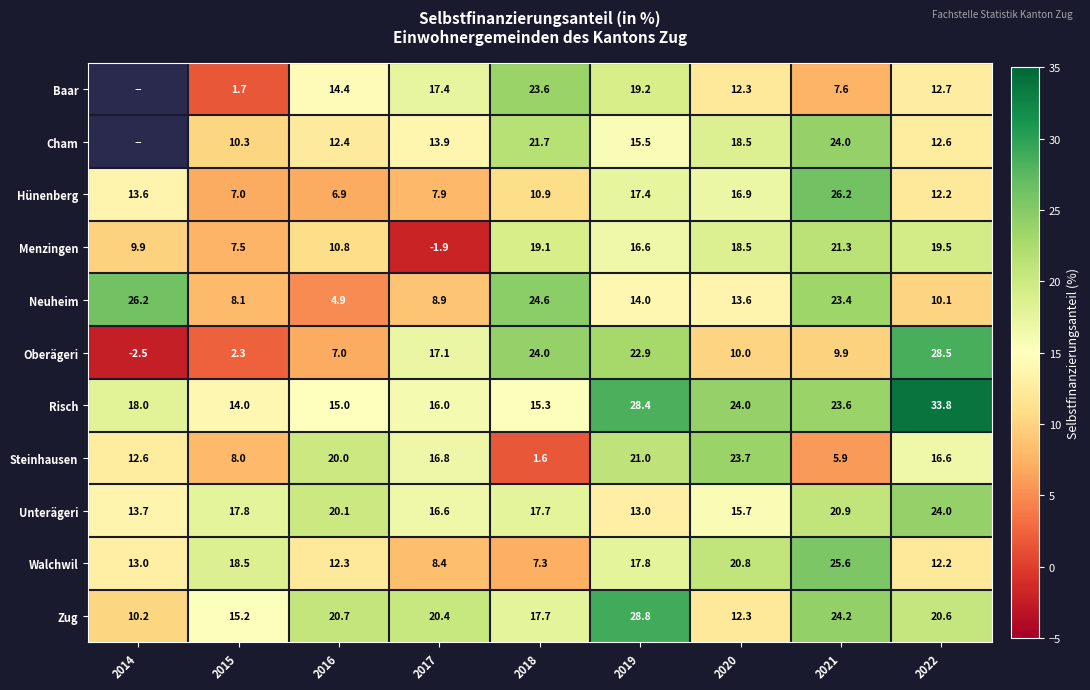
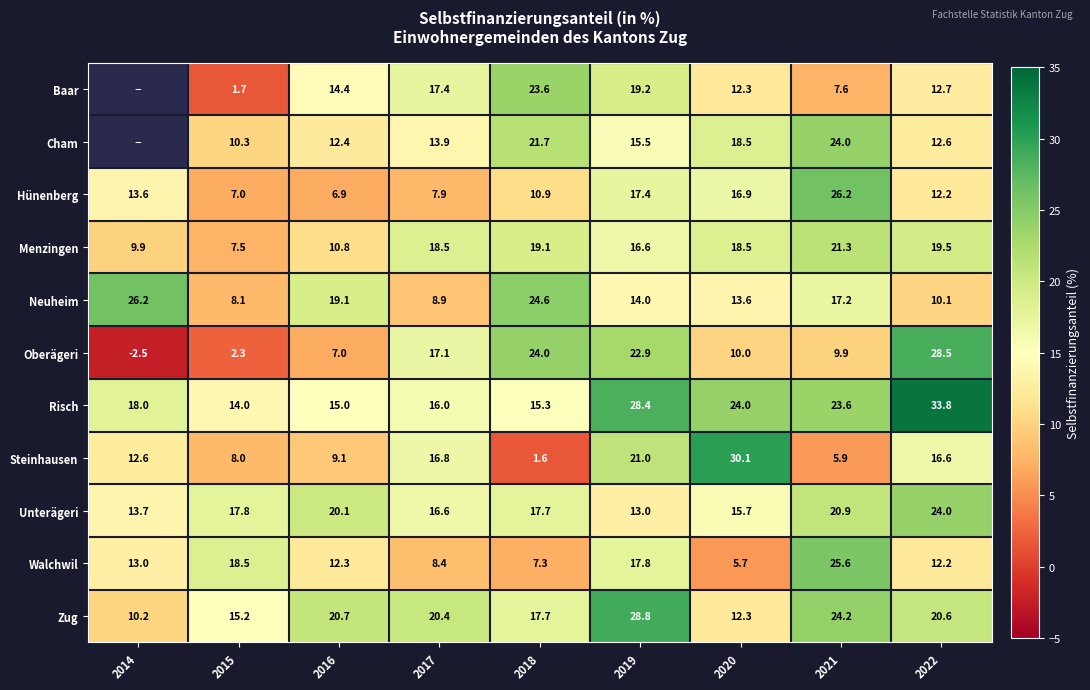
  {
    "Baar": {
      "2015": 1.7,
      "2016": 14.4,
      "2017": 17.4,
      "2018": 23.6,
      "2019": 19.2,
      "2020": 12.3,
      "2021": 7.6,
      "2022": 12.7
    },
    "Cham": {
      "2015": 10.3,
      "2016": 12.4,
      "2017": 13.9,
      "2018": 21.7,
      "2019": 15.5,
      "2020": 18.5,
      "2021": 24.0,
      "2022": 12.6
    },
    "Hünenberg": {
      "2014": 13.6,
      "2015": 7.0,
      "2016": 6.9,
      "2017": 7.9,
      "2018": 10.9,
      "2019": 17.4,
      "2020": 16.9,
      "2021": 26.2,
      "2022": 12.2
    },
    "Menzingen": {
      "2014": 9.9,
      "2015": 7.5,
      "2016": 10.8,
-     "2017": -1.9,
+     "2017": 18.5,
      "2018": 19.1,
      "2019": 16.6,
      "2020": 18.5,
      "2021": 21.3,
      "2022": 19.5
    },
    "Neuheim": {
      "2014": 26.2,
      "2015": 8.1,
-     "2016": 4.9,
+     "2016": 19.1,
      "2017": 8.9,
      "2018": 24.6,
      "2019": 14.0,
      "2020": 13.6,
-     "2021": 23.4,
+     "2021": 17.2,
      "2022": 10.1
    },
    "Oberägeri": {
      "2014": -2.5,
      "2015": 2.3,
      "2016": 7.0,
      "2017": 17.1,
      "2018": 24.0,
      "2019": 22.9,
      "2020": 10.0,
      "2021": 9.9,
      "2022": 28.5
    },
    "Risch": {
      "2014": 18.0,
      "2015": 14.0,
      "2016": 15.0,
      "2017": 16.0,
      "2018": 15.3,
      "2019": 28.4,
      "2020": 24.0,
      "2021": 23.6,
      "2022": 33.8
    },
    "Steinhausen": {
      "2014": 12.6,
      "2015": 8.0,
-     "2016": 20.0,
+     "2016": 9.1,
      "2017": 16.8,
      "2018": 1.6,
      "2019": 21.0,
-     "2020": 23.7,
+     "2020": 30.1,
      "2021": 5.9,
      "2022": 16.6
    },
    "Unterägeri": {
      "2014": 13.7,
      "2015": 17.8,
      "2016": 20.1,
      "2017": 16.6,
      "2018": 17.7,
      "2019": 13.0,
      "2020": 15.7,
      "2021": 20.9,
      "2022": 24.0
    },
    "Walchwil": {
      "2014": 13.0,
      "2015": 18.5,
      "2016": 12.3,
      "2017": 8.4,
      "2018": 7.3,
      "2019": 17.8,
-     "2020": 20.8,
+     "2020": 5.7,
      "2021": 25.6,
      "2022": 12.2
    },
    "Zug": {
      "2014": 10.2,
      "2015": 15.2,
      "2016": 20.7,
      "2017": 20.4,
      "2018": 17.7,
      "2019": 28.8,
      "2020": 12.3,
      "2021": 24.2,
      "2022": 20.6
    }
  }
